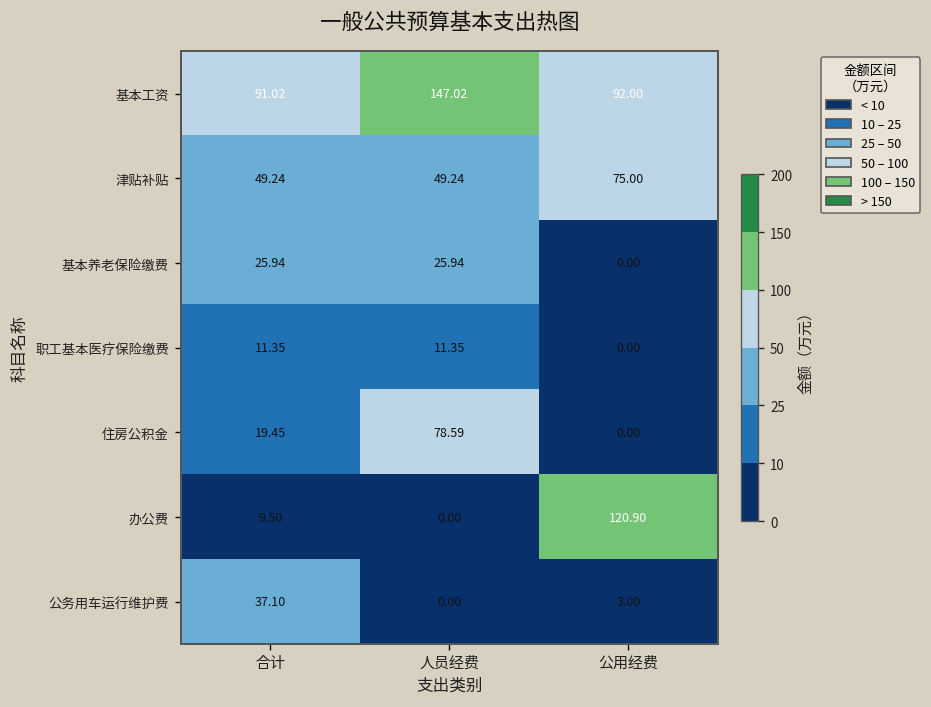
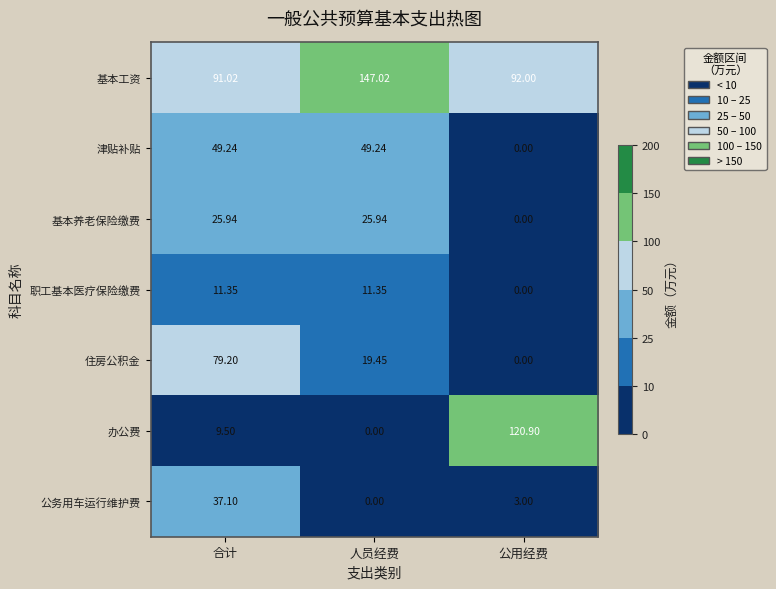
  {
    "基本工资": {
      "合计": 91.02,
      "人员经费": 147.02,
      "公用经费": 92.00
    },
    "津贴补贴": {
      "合计": 49.24,
      "人员经费": 49.24,
-     "公用经费": 75.00
+     "公用经费": 0.00
    },
    "基本养老保险缴费": {
      "合计": 25.94,
      "人员经费": 25.94,
      "公用经费": 0.00
    },
    "职工基本医疗保险缴费": {
      "合计": 11.35,
      "人员经费": 11.35,
      "公用经费": 0.00
    },
    "住房公积金": {
-     "合计": 19.45,
-     "人员经费": 78.59,
+     "合计": 79.20,
+     "人员经费": 19.45,
      "公用经费": 0.00
    },
    "办公费": {
      "合计": 9.50,
      "人员经费": 0.00,
      "公用经费": 120.90
    },
    "公务用车运行维护费": {
      "合计": 37.10,
      "人员经费": 0.00,
      "公用经费": 3.00
    }
  }
